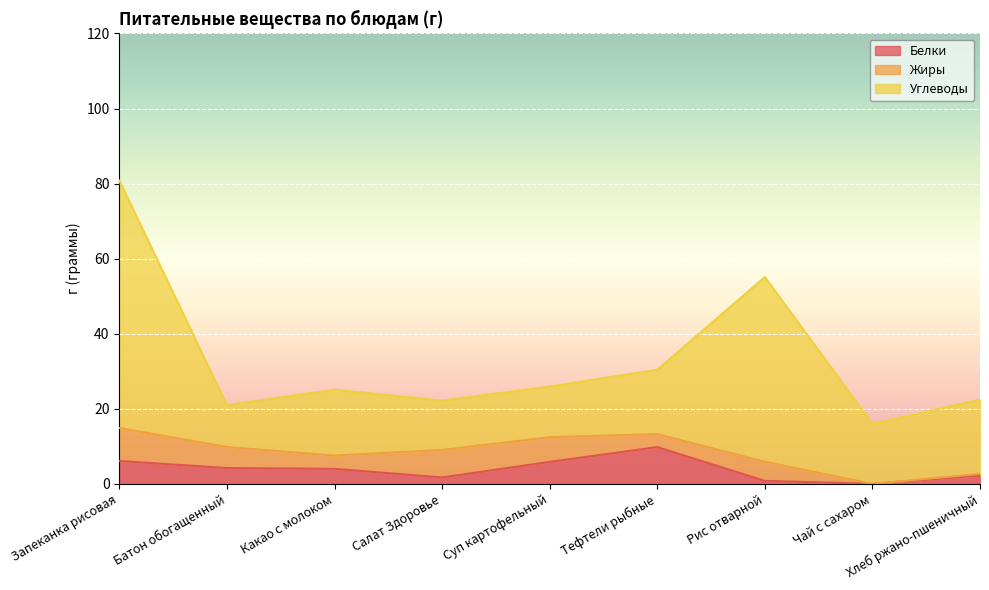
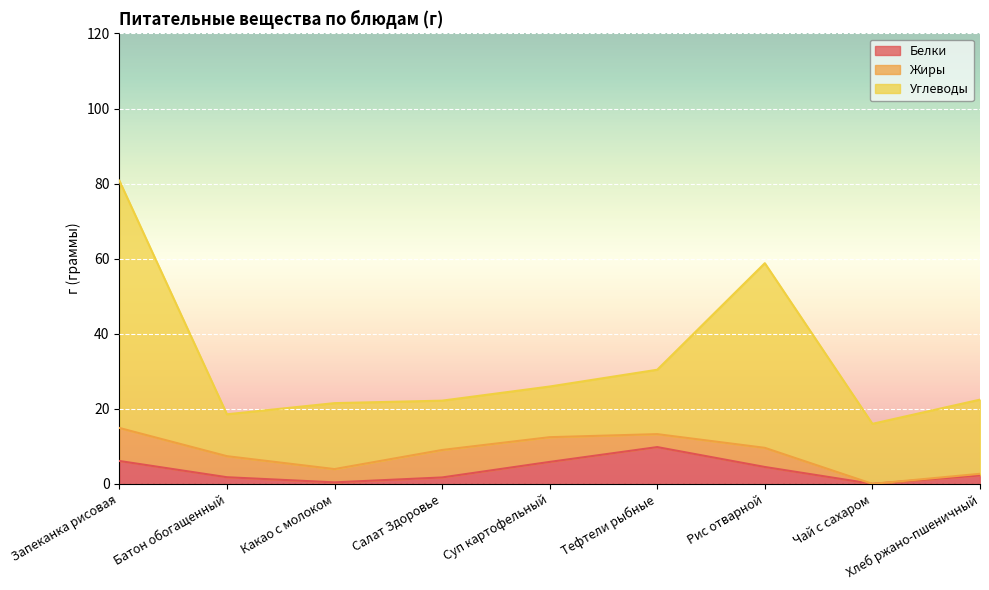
  {
    "Белки": {
      "Запеканка рисовая": 6,
-     "Батон обогащенный": 4,
-     "Какао с молоком": 4,
+     "Батон обогащенный": 2,
+     "Какао с молоком": 0,
      "Салат Здоровье": 2,
      "Суп картофельный": 6,
      "Тефтели рыбные": 10,
-     "Рис отварной": 1
+     "Рис отварной": 5
    }
  }
